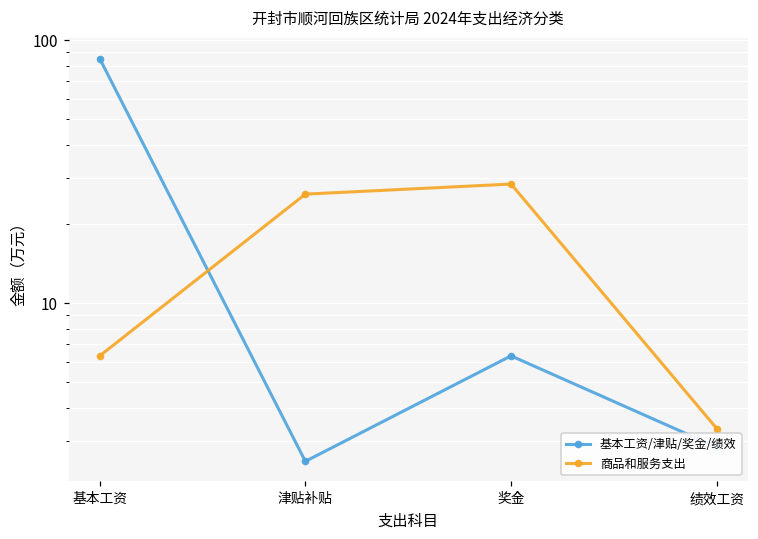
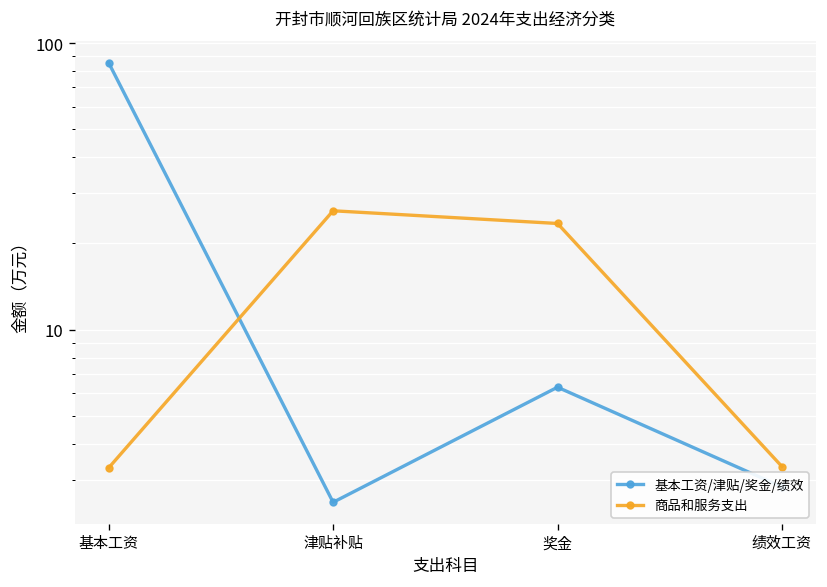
  {
    "基本工资/津贴/奖金/绩效": {
      "基本工资": 85,
      "津贴补贴": 2.5,
      "奖金": 6.3
    },
    "商品和服务支出": {
-     "基本工资": 6.3,
+     "基本工资": 3.3,
      "津贴补贴": 26,
-     "奖金": 28,
+     "奖金": 23,
      "绩效工资": 3.3
    }
  }
